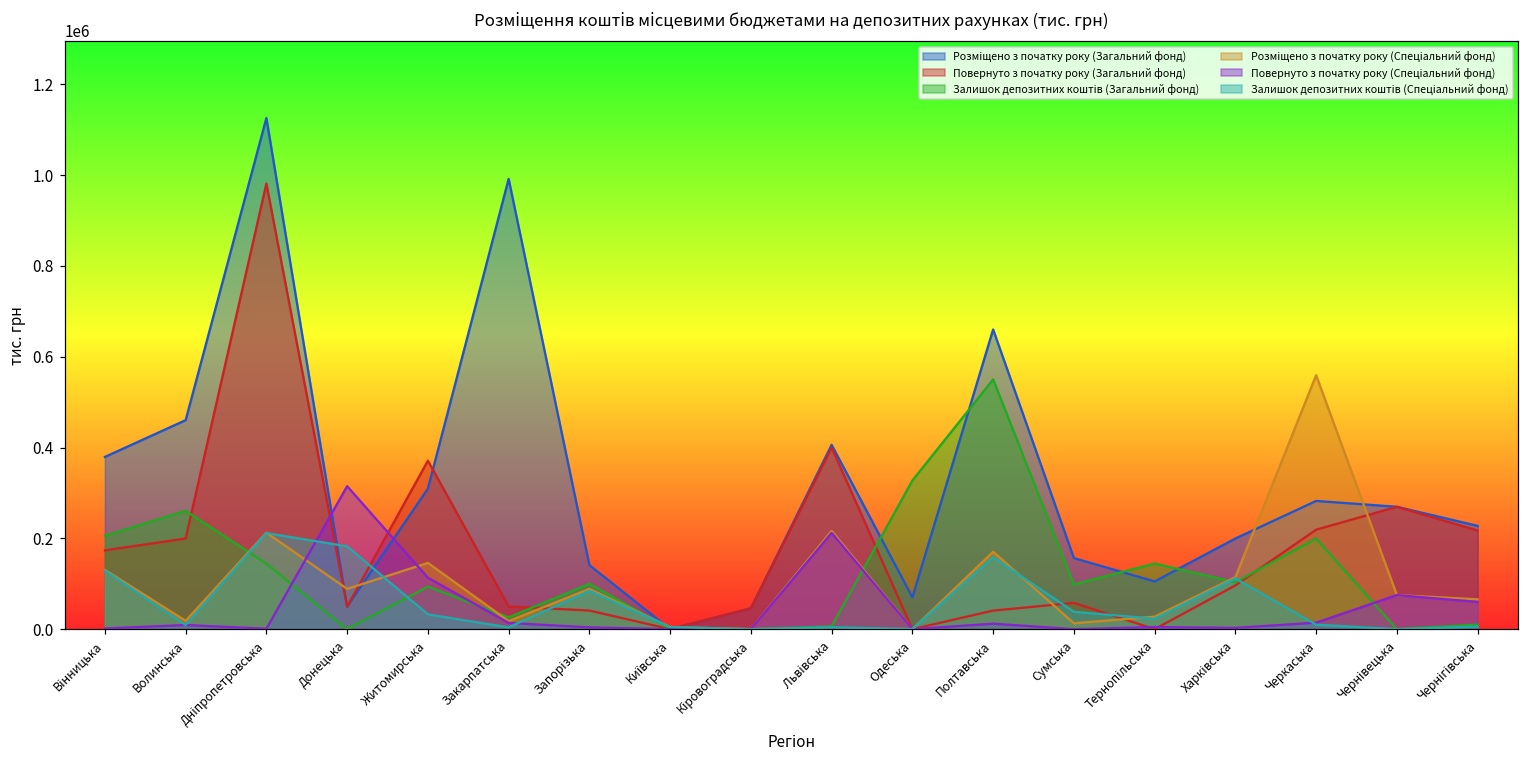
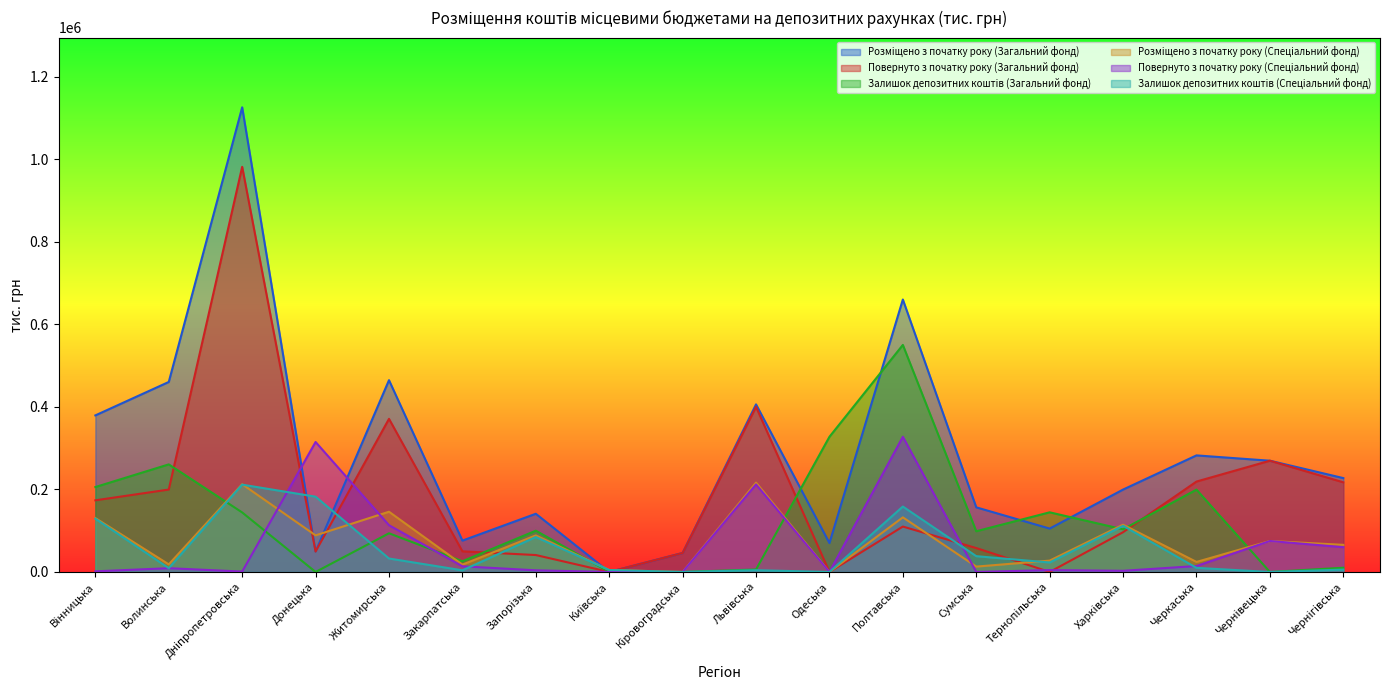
  {
    "Розміщено з початку року (Загальний фонд)": {
      "Вінницька": 380000,
      "Волинська": 460000,
      "Дніпропетровська": 1130000,
-     "Житомирська": 310000,
-     "Закарпатська": 990000,
+     "Житомирська": 460000,
+     "Закарпатська": 80000,
      "Запорізька": 140000,
      "Одеська": 70000,
      "Полтавська": 660000,
      "Сумська": 160000,
      "Тернопільська": 110000,
      "Харківська": 200000,
      "Черкаська": 280000,
      "Чернігівська": 230000
    },
    "Повернуто з початку року (Загальний фонд)": {
      "Вінницька": 170000,
      "Волинська": 200000,
      "Дніпропетровська": 980000,
      "Житомирська": 370000,
      "Закарпатська": 50000,
      "Запорізька": 40000,
-     "Полтавська": 40000,
+     "Полтавська": 110000,
      "Сумська": 60000,
      "Харківська": 100000,
      "Черкаська": 220000,
      "Чернігівська": 220000
    },
    "Залишок депозитних коштів (Загальний фонд)": {
      "Вінницька": 210000,
      "Волинська": 260000,
      "Дніпропетровська": 140000,
      "Донецька": 0,
      "Житомирська": 90000,
      "Закарпатська": 30000,
      "Запорізька": 100000,
      "Одеська": 330000,
      "Полтавська": 550000,
      "Сумська": 100000,
      "Тернопільська": 140000,
      "Харківська": 100000,
      "Черкаська": 200000
    },
    "Розміщено з початку року (Спеціальний фонд)": {
      "Волинська": 20000,
      "Донецька": 90000,
      "Житомирська": 150000,
-     "Полтавська": 170000,
+     "Полтавська": 130000,
      "Сумська": 10000,
-     "Черкаська": 560000
+     "Черкаська": 20000
    },
    "Повернуто з початку року (Спеціальний фонд)": {
      "Вінницька": 0,
      "Дніпропетровська": 0,
      "Донецька": 310000,
      "Житомирська": 110000,
      "Запорізька": 0,
-     "Полтавська": 10000,
+     "Полтавська": 330000,
      "Сумська": 0,
      "Харківська": 0
    },
    "Залишок депозитних коштів (Спеціальний фонд)": {
      "Донецька": 180000,
      "Житомирська": 30000,
      "Закарпатська": 0,
      "Полтавська": 160000,
      "Сумська": 40000
    }
  }
